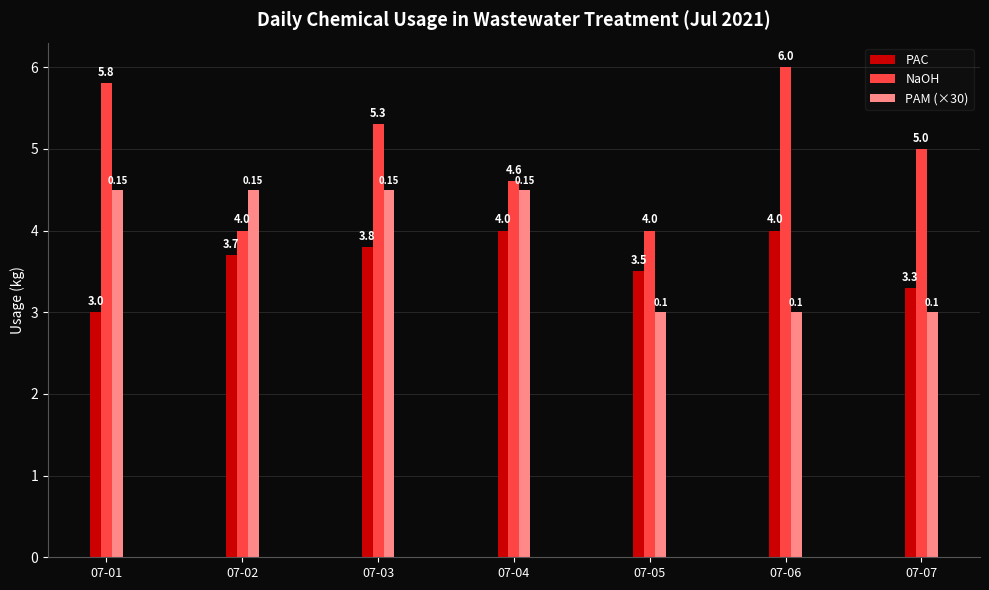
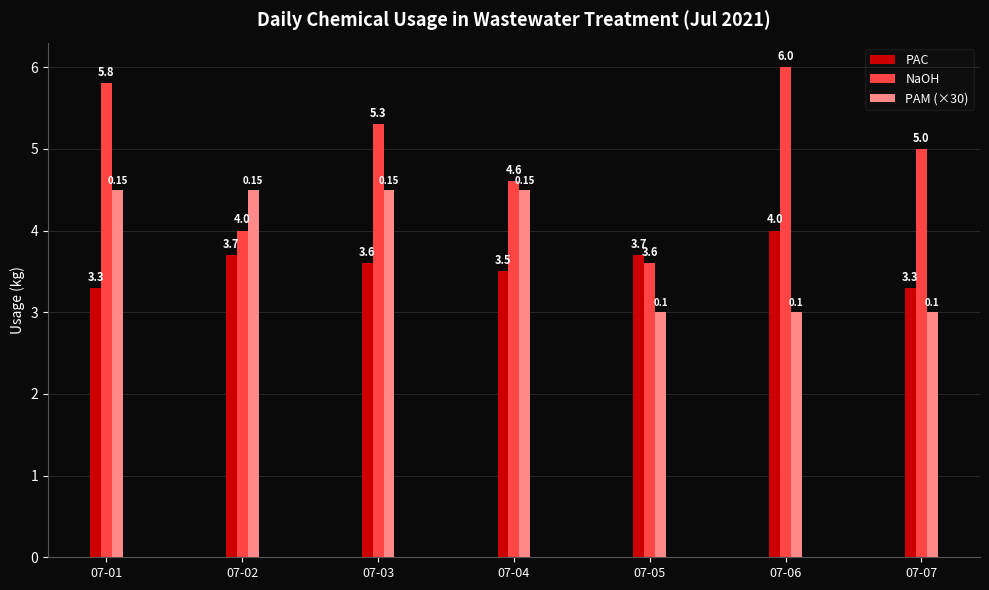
  {
    "PAC": {
-     "07-01": 3.0,
+     "07-01": 3.3,
      "07-02": 3.7,
-     "07-03": 3.8,
-     "07-04": 4.0,
-     "07-05": 3.5,
+     "07-03": 3.6,
+     "07-04": 3.5,
+     "07-05": 3.7,
      "07-06": 4.0,
      "07-07": 3.3
    },
    "NaOH": {
      "07-01": 5.8,
      "07-02": 4.0,
      "07-03": 5.3,
      "07-04": 4.6,
-     "07-05": 4.0,
+     "07-05": 3.6,
      "07-06": 6.0,
      "07-07": 5.0
    },
    "PAM (×30)": {
      "07-04": 4.5
    }
  }
